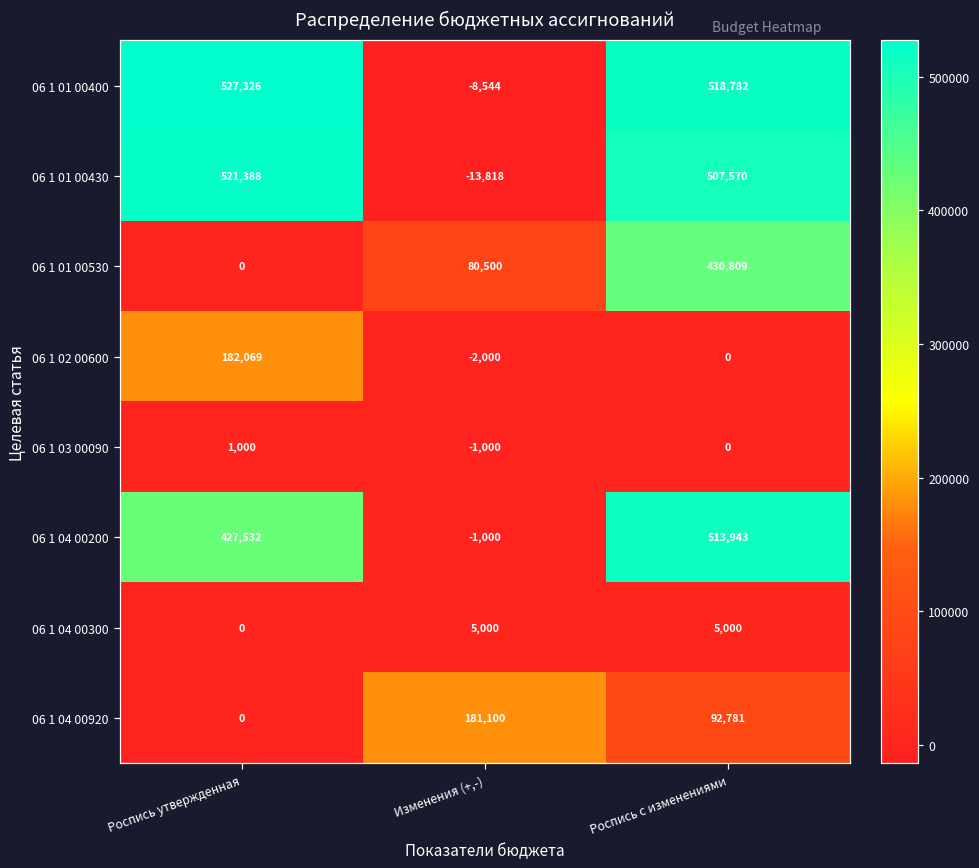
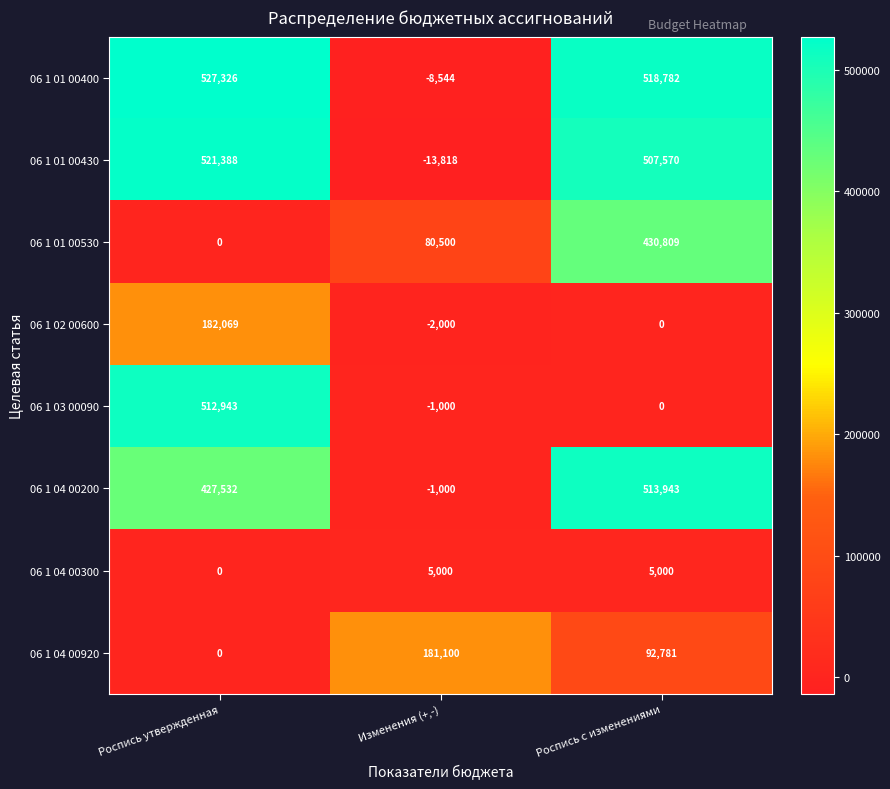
  {
    "06 1 01 00400": {
      "Роспись утвержденная": "527,326",
      "Изменения (+,-)": "-8,544",
      "Роспись с изменениями": "518,782"
    },
    "06 1 01 00430": {
      "Роспись утвержденная": "521,388",
      "Изменения (+,-)": "-13,818",
      "Роспись с изменениями": "507,570"
    },
    "06 1 01 00530": {
      "Роспись утвержденная": "0",
      "Изменения (+,-)": "80,500",
      "Роспись с изменениями": "430,809"
    },
    "06 1 02 00600": {
      "Роспись утвержденная": "182,069",
      "Изменения (+,-)": "-2,000",
      "Роспись с изменениями": "0"
    },
    "06 1 03 00090": {
-     "Роспись утвержденная": "1,000",
+     "Роспись утвержденная": "512,943",
      "Изменения (+,-)": "-1,000",
      "Роспись с изменениями": "0"
    },
    "06 1 04 00200": {
      "Роспись утвержденная": "427,532",
      "Изменения (+,-)": "-1,000",
      "Роспись с изменениями": "513,943"
    },
    "06 1 04 00300": {
      "Роспись утвержденная": "0",
      "Изменения (+,-)": "5,000",
      "Роспись с изменениями": "5,000"
    },
    "06 1 04 00920": {
      "Роспись утвержденная": "0",
      "Изменения (+,-)": "181,100",
      "Роспись с изменениями": "92,781"
    }
  }
